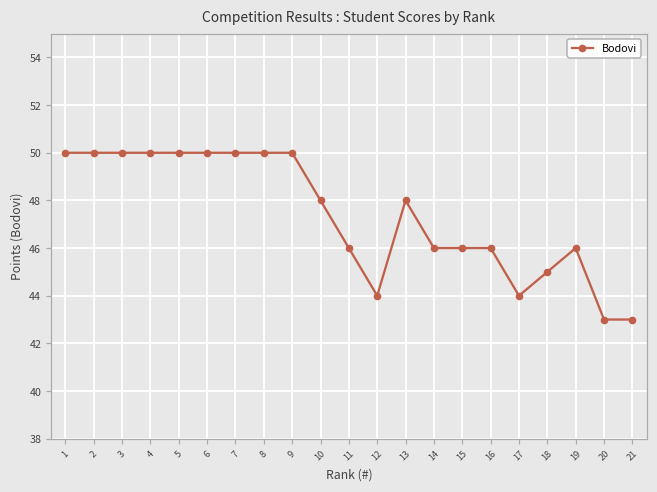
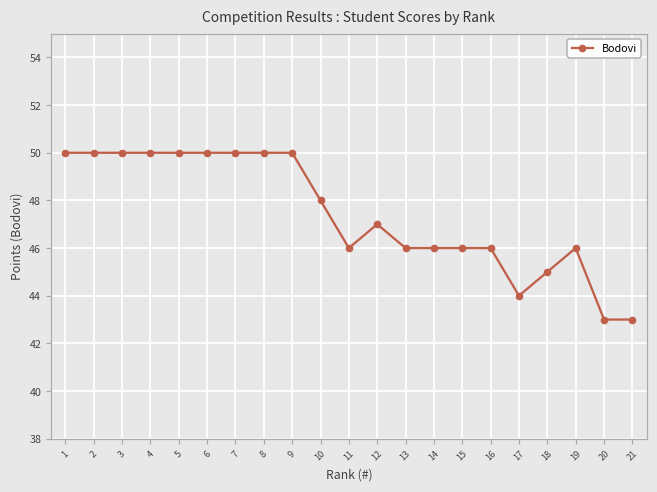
  {
    "1": 50,
    "2": 50,
    "3": 50,
    "4": 50,
    "5": 50,
    "6": 50,
    "7": 50,
    "8": 50,
    "9": 50,
    "10": 48,
    "11": 46,
-   "12": 44,
-   "13": 48,
+   "12": 47,
+   "13": 46,
    "14": 46,
    "15": 46,
    "16": 46,
    "17": 44,
    "18": 45,
    "19": 46,
    "20": 43,
    "21": 43
  }
